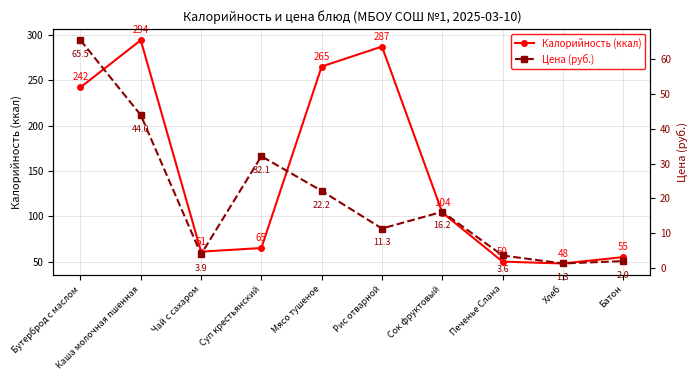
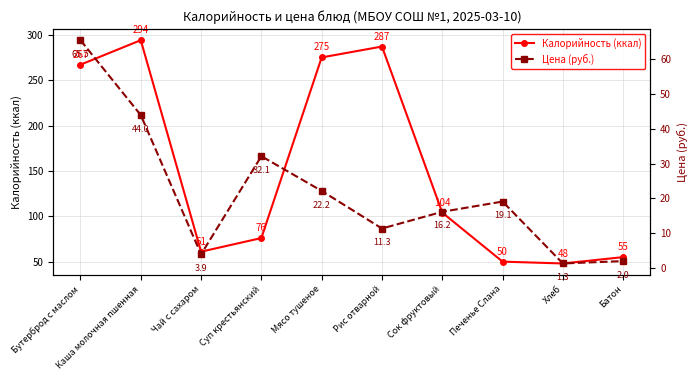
  {
    "Калорийность (ккал)": {
-     "Бутерброд с маслом": 242,
+     "Бутерброд с маслом": 267,
      "Каша молочная пшенная": 294,
      "Чай с сахаром": 61,
-     "Суп крестьянский": 65,
-     "Мясо тушеное": 265,
+     "Суп крестьянский": 76,
+     "Мясо тушеное": 275,
      "Рис отварной": 287,
      "Сок фруктовый": 104,
      "Печенье Слана": 50,
      "Хлеб": 48,
      "Батон": 55
    },
    "Цена (руб.)": {
      "Каша молочная пшенная": 44.0,
      "Чай с сахаром": 3.9,
      "Суп крестьянский": 32.1,
      "Мясо тушеное": 22.2,
      "Рис отварной": 11.3,
      "Сок фруктовый": 16.2,
-     "Печенье Слана": 3.6,
+     "Печенье Слана": 19.1,
      "Хлеб": 1.3,
      "Батон": 2.0
    }
  }
